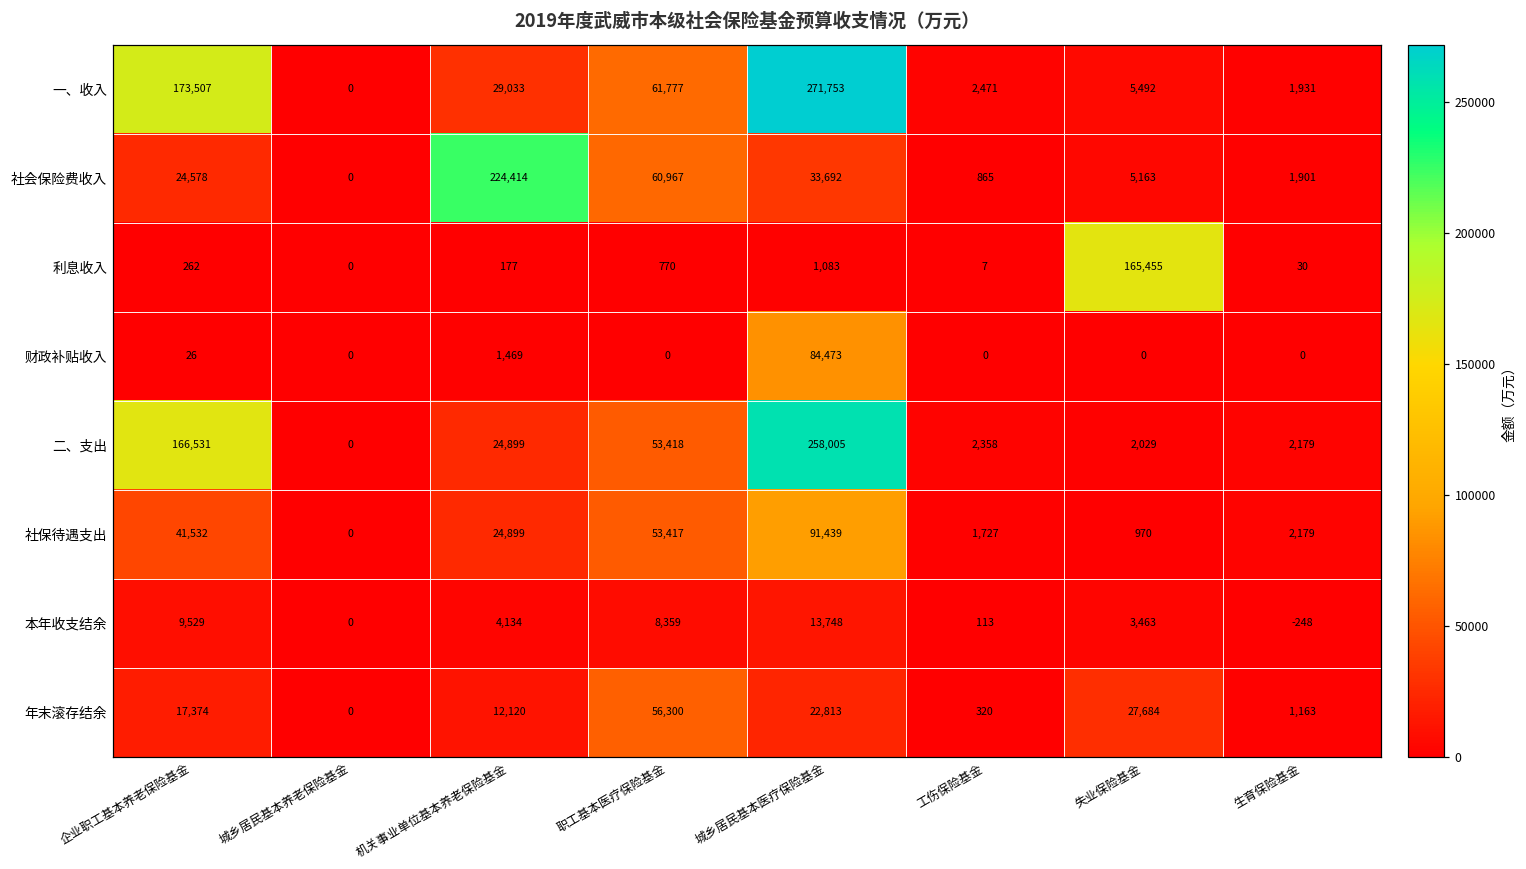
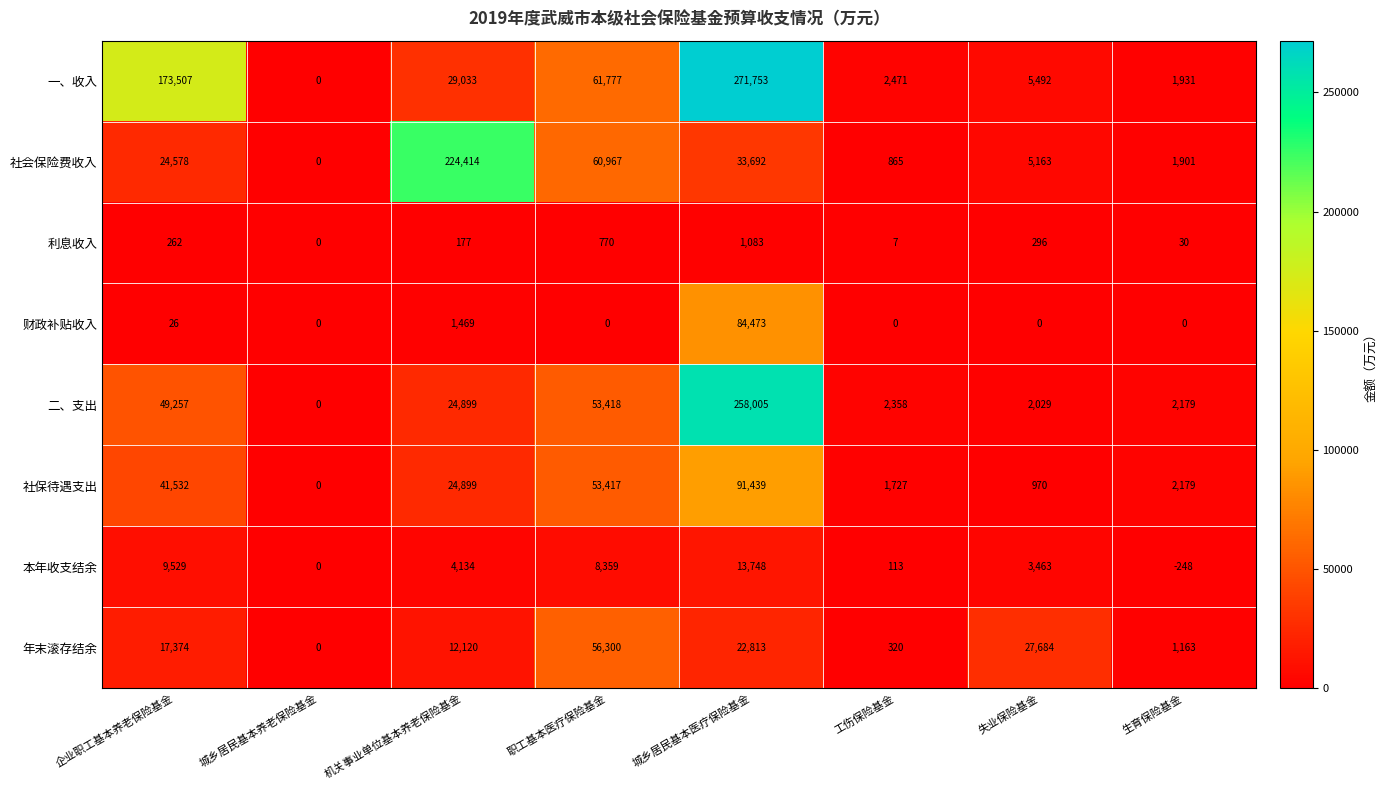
  {
    "一、收入": {
      "企业职工基本养老保险基金": "173,507",
      "城乡居民基本养老保险基金": "0",
      "机关事业单位基本养老保险基金": "29,033",
      "职工基本医疗保险基金": "61,777",
      "城乡居民基本医疗保险基金": "271,753",
      "工伤保险基金": "2,471",
      "失业保险基金": "5,492",
      "生育保险基金": "1,931"
    },
    "社会保险费收入": {
      "企业职工基本养老保险基金": "24,578",
      "城乡居民基本养老保险基金": "0",
      "机关事业单位基本养老保险基金": "224,414",
      "职工基本医疗保险基金": "60,967",
      "城乡居民基本医疗保险基金": "33,692",
      "工伤保险基金": "865",
      "失业保险基金": "5,163",
      "生育保险基金": "1,901"
    },
    "利息收入": {
      "企业职工基本养老保险基金": "262",
      "城乡居民基本养老保险基金": "0",
      "机关事业单位基本养老保险基金": "177",
      "职工基本医疗保险基金": "770",
      "城乡居民基本医疗保险基金": "1,083",
      "工伤保险基金": "7",
-     "失业保险基金": "165,455",
+     "失业保险基金": "296",
      "生育保险基金": "30"
    },
    "财政补贴收入": {
      "企业职工基本养老保险基金": "26",
      "城乡居民基本养老保险基金": "0",
      "机关事业单位基本养老保险基金": "1,469",
      "职工基本医疗保险基金": "0",
      "城乡居民基本医疗保险基金": "84,473",
      "工伤保险基金": "0",
      "失业保险基金": "0",
      "生育保险基金": "0"
    },
    "二、支出": {
-     "企业职工基本养老保险基金": "166,531",
+     "企业职工基本养老保险基金": "49,257",
      "城乡居民基本养老保险基金": "0",
      "机关事业单位基本养老保险基金": "24,899",
      "职工基本医疗保险基金": "53,418",
      "城乡居民基本医疗保险基金": "258,005",
      "工伤保险基金": "2,358",
      "失业保险基金": "2,029",
      "生育保险基金": "2,179"
    },
    "社保待遇支出": {
      "企业职工基本养老保险基金": "41,532",
      "城乡居民基本养老保险基金": "0",
      "机关事业单位基本养老保险基金": "24,899",
      "职工基本医疗保险基金": "53,417",
      "城乡居民基本医疗保险基金": "91,439",
      "工伤保险基金": "1,727",
      "失业保险基金": "970",
      "生育保险基金": "2,179"
    },
    "本年收支结余": {
      "企业职工基本养老保险基金": "9,529",
      "城乡居民基本养老保险基金": "0",
      "机关事业单位基本养老保险基金": "4,134",
      "职工基本医疗保险基金": "8,359",
      "城乡居民基本医疗保险基金": "13,748",
      "工伤保险基金": "113",
      "失业保险基金": "3,463",
      "生育保险基金": "-248"
    },
    "年末滚存结余": {
      "企业职工基本养老保险基金": "17,374",
      "城乡居民基本养老保险基金": "0",
      "机关事业单位基本养老保险基金": "12,120",
      "职工基本医疗保险基金": "56,300",
      "城乡居民基本医疗保险基金": "22,813",
      "工伤保险基金": "320",
      "失业保险基金": "27,684",
      "生育保险基金": "1,163"
    }
  }
